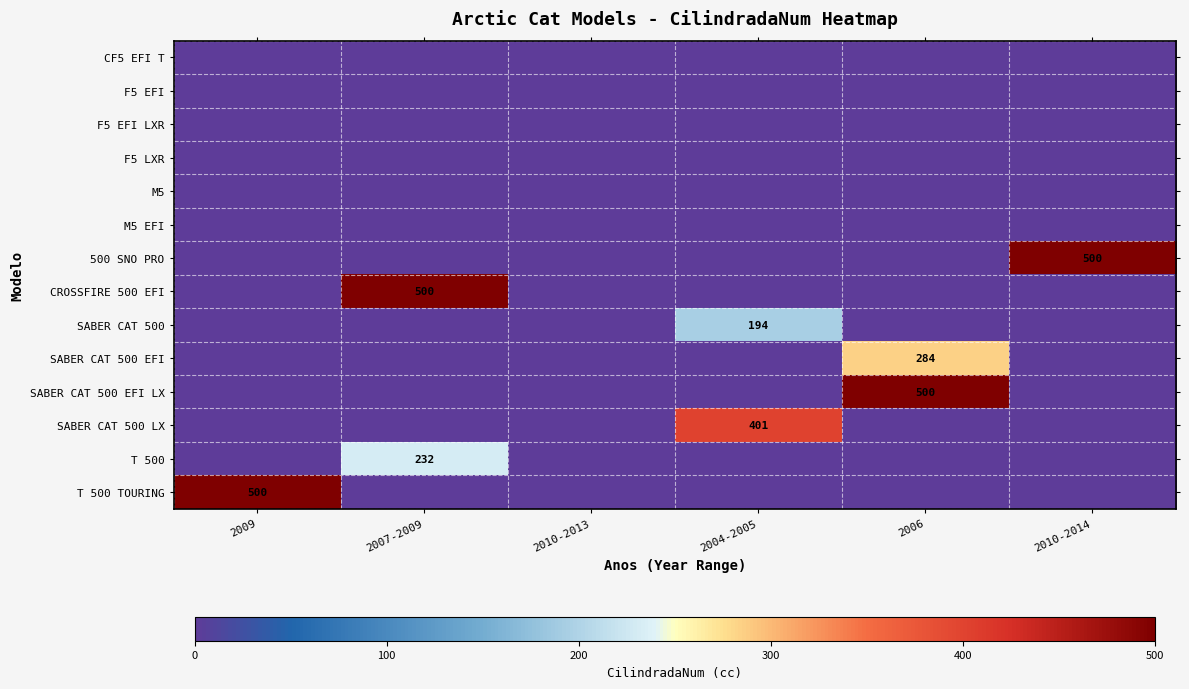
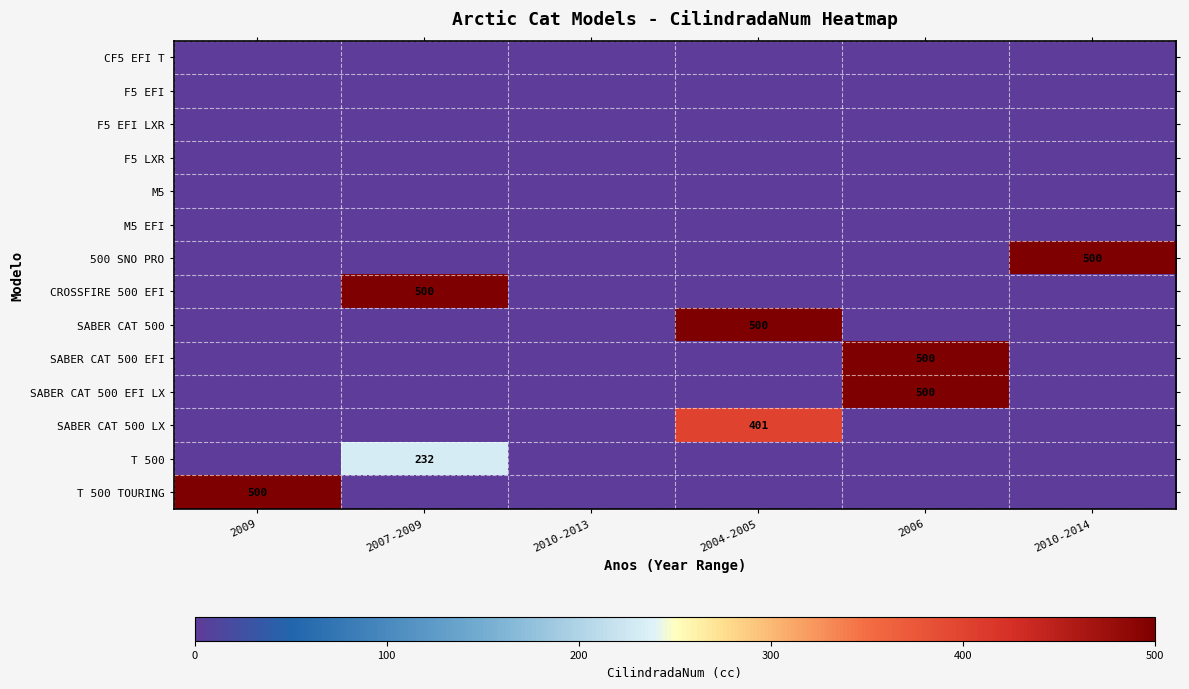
  {
    "500 SNO PRO": {
      "2010-2014": 500
    },
    "CROSSFIRE 500 EFI": {
      "2007-2009": 500
    },
    "SABER CAT 500": {
-     "2004-2005": 194
+     "2004-2005": 500
    },
    "SABER CAT 500 EFI": {
-     "2006": 284
+     "2006": 500
    },
    "SABER CAT 500 EFI LX": {
      "2006": 500
    },
    "SABER CAT 500 LX": {
      "2004-2005": 401
    },
    "T 500": {
      "2007-2009": 232
    },
    "T 500 TOURING": {
      "2009": 500
    }
  }
